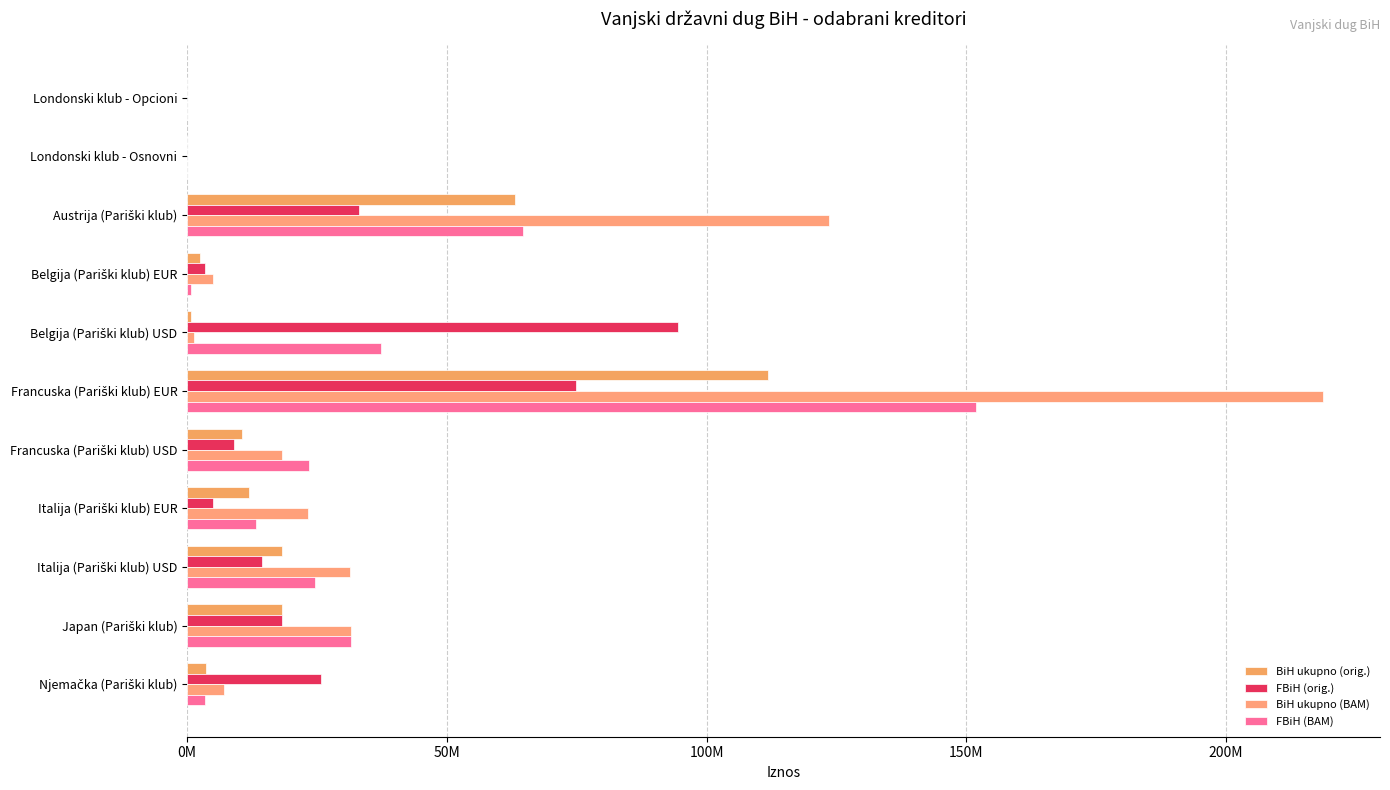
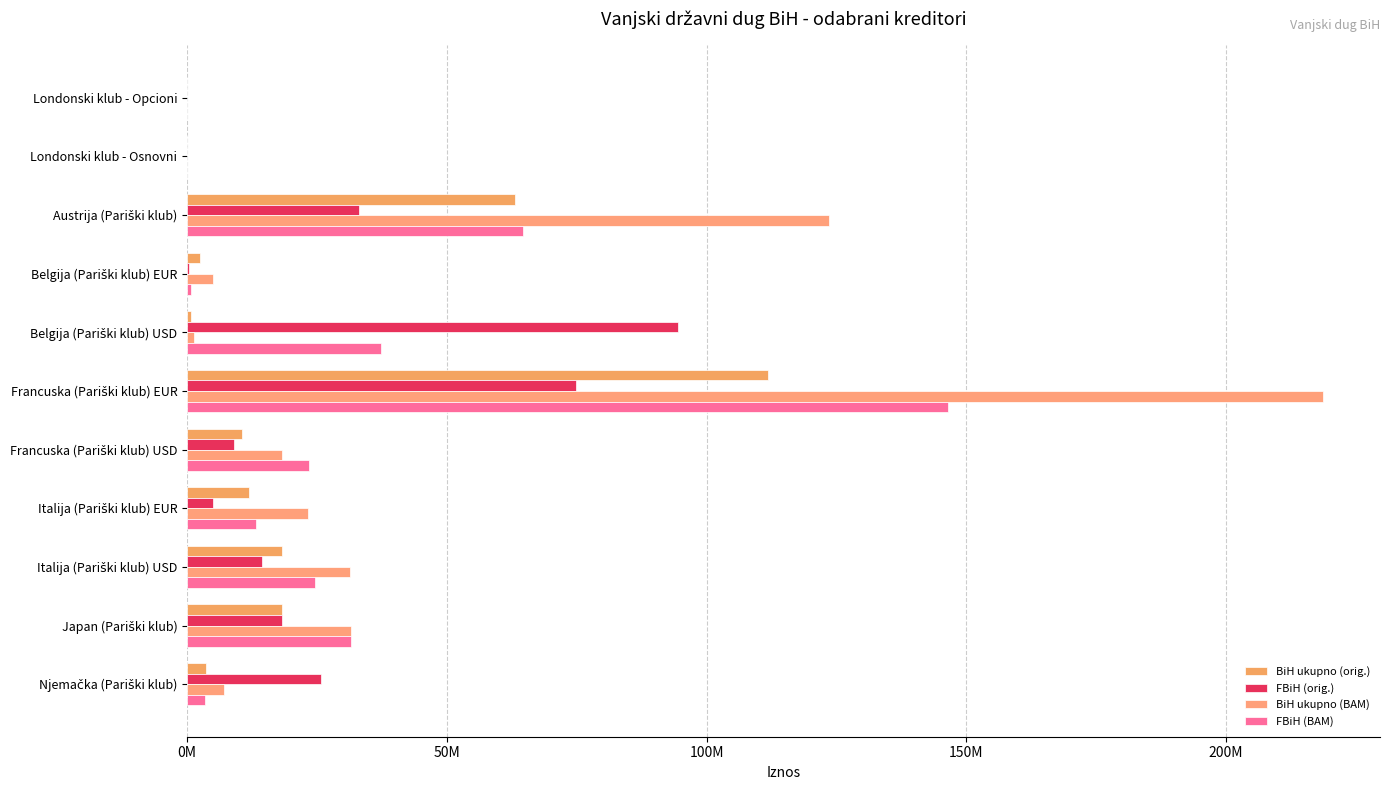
  {
    "FBiH (orig.)": {
      "Londonski klub - Opcioni": 0,
      "Londonski klub - Osnovni": 0,
      "Austrija (Pariški klub)": 33000000,
-     "Belgija (Pariški klub) EUR": 3000000,
+     "Belgija (Pariški klub) EUR": 0,
      "Belgija (Pariški klub) USD": 94000000,
      "Francuska (Pariški klub) EUR": 75000000,
      "Francuska (Pariški klub) USD": 9000000,
      "Italija (Pariški klub) EUR": 5000000,
      "Italija (Pariški klub) USD": 14000000,
      "Japan (Pariški klub)": 18000000,
      "Njemačka (Pariški klub)": 26000000
    },
    "FBiH (BAM)": {
      "Londonski klub - Opcioni": 0,
      "Londonski klub - Osnovni": 0,
      "Austrija (Pariški klub)": 65000000,
      "Belgija (Pariški klub) EUR": 1000000,
      "Belgija (Pariški klub) USD": 37000000,
-     "Francuska (Pariški klub) EUR": 152000000,
+     "Francuska (Pariški klub) EUR": 147000000,
      "Francuska (Pariški klub) USD": 23000000,
      "Italija (Pariški klub) EUR": 13000000,
      "Italija (Pariški klub) USD": 25000000,
      "Japan (Pariški klub)": 31000000,
      "Njemačka (Pariški klub)": 3000000
    }
  }
